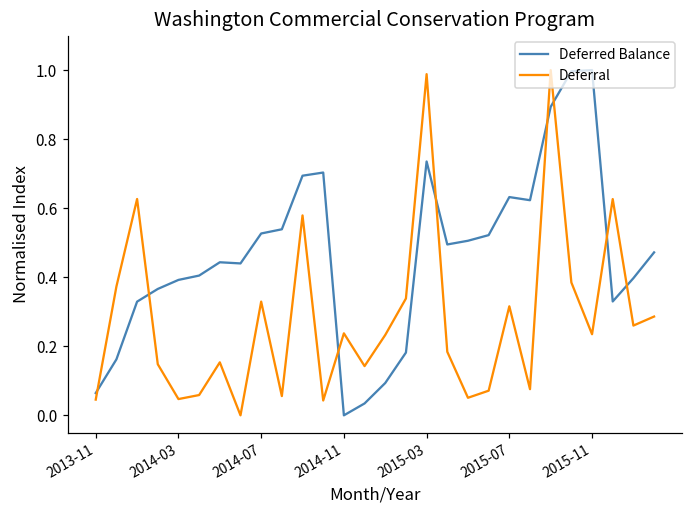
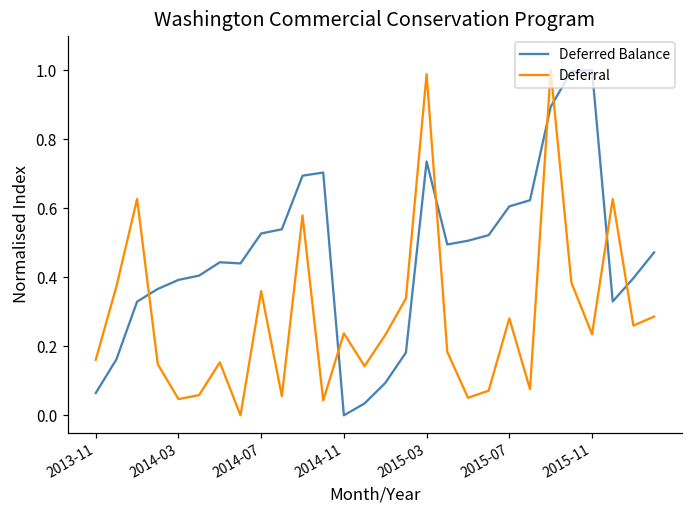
  {
    "Deferred Balance": {
      "2013-11": 0.06,
      "2014-03": 0.39,
      "2014-07": 0.53,
      "2014-11": 0.00,
      "2015-03": 0.74,
-     "2015-07": 0.63
+     "2015-07": 0.61
    },
    "Deferral": {
-     "2013-11": 0.05,
+     "2013-11": 0.16,
      "2014-03": 0.05,
-     "2014-07": 0.33,
+     "2014-07": 0.36,
      "2014-11": 0.24,
      "2015-03": 0.99,
-     "2015-07": 0.32,
+     "2015-07": 0.28,
      "2015-11": 0.23
    }
  }
